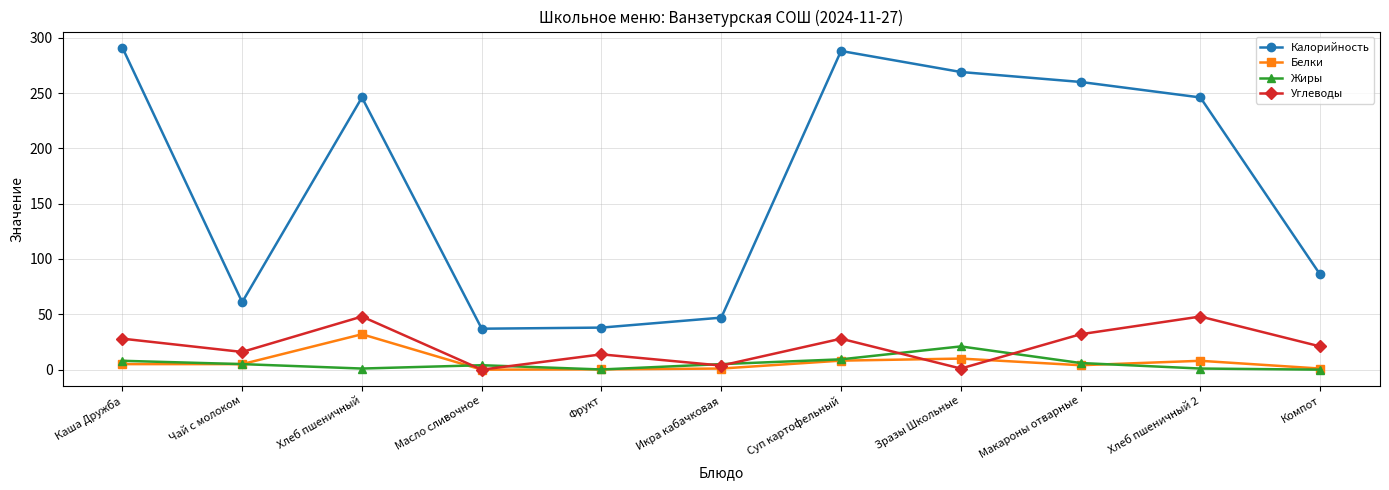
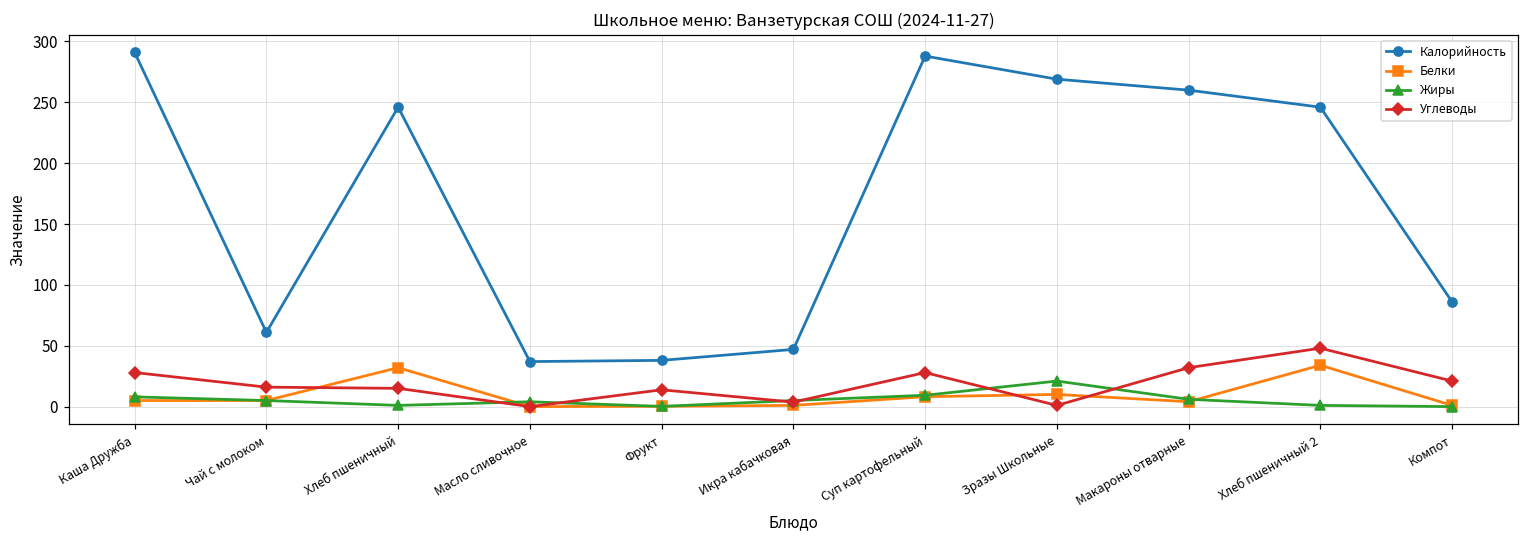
  {
    "Калорийность": {
      "Каша Дружба": 291,
      "Чай с молоком": 61,
      "Хлеб пшеничный": 246,
      "Масло сливочное": 37,
      "Фрукт": 38,
      "Икра кабачковая": 47,
      "Суп картофельный": 288,
      "Зразы Школьные": 269,
      "Макароны отварные": 260,
      "Хлеб пшеничный 2": 246,
      "Компот": 86
    },
    "Белки": {
      "Каша Дружба": 5,
      "Хлеб пшеничный": 32,
      "Икра кабачковая": 1,
      "Зразы Школьные": 10,
-     "Хлеб пшеничный 2": 8
+     "Хлеб пшеничный 2": 34
    },
    "Жиры": {
      "Каша Дружба": 8,
      "Хлеб пшеничный": 1,
      "Масло сливочное": 4,
      "Зразы Школьные": 21,
      "Хлеб пшеничный 2": 1
    },
    "Углеводы": {
      "Каша Дружба": 28,
      "Чай с молоком": 16,
-     "Хлеб пшеничный": 48,
+     "Хлеб пшеничный": 15,
      "Фрукт": 14,
      "Суп картофельный": 28,
      "Зразы Школьные": 1,
      "Макароны отварные": 32,
      "Хлеб пшеничный 2": 48,
      "Компот": 21
    }
  }
